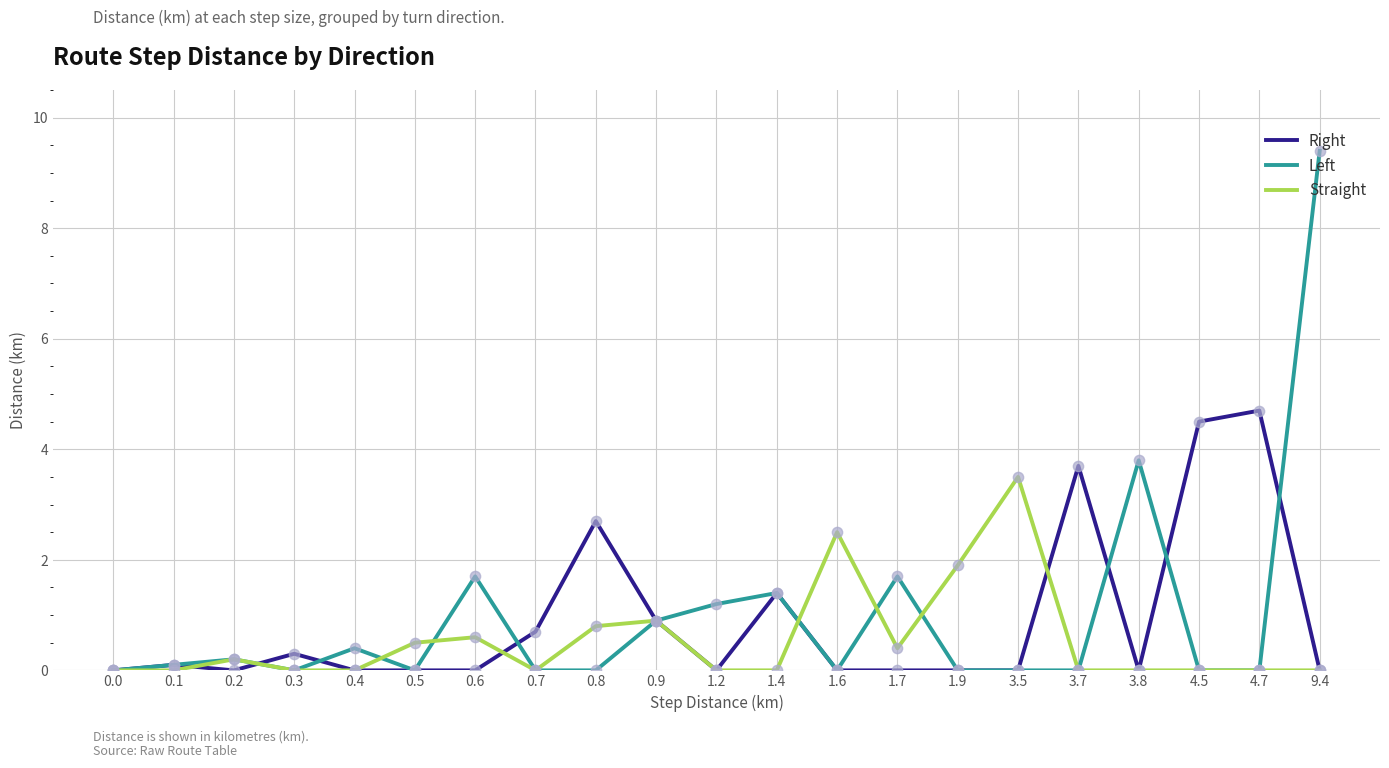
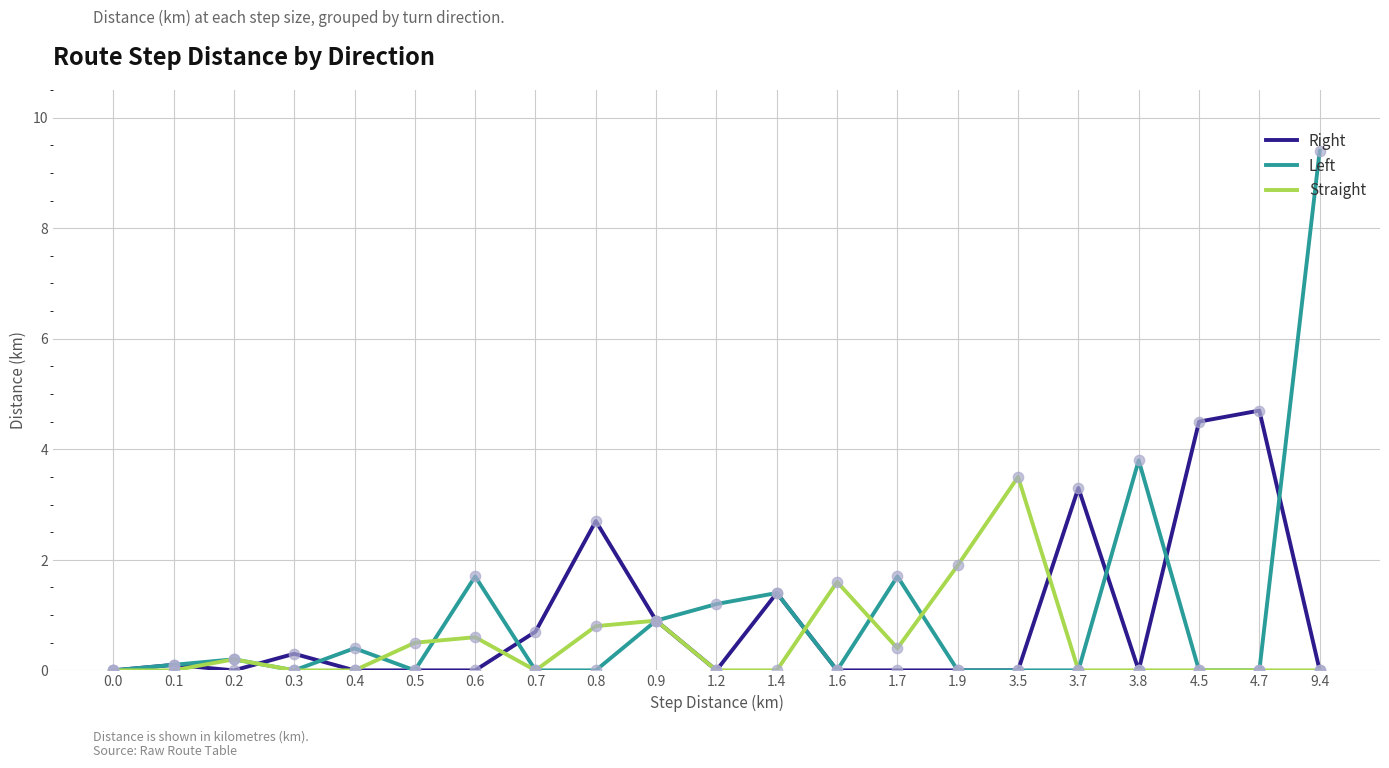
  {
    "Right": {
      "0.2": 0.0,
      "0.3": 0.3,
      "0.6": 0.0,
      "0.7": 0.7,
      "0.8": 2.7,
      "1.7": 0.0,
-     "3.7": 3.7,
+     "3.7": 3.3,
      "4.5": 4.5,
      "4.7": 4.7
    },
    "Left": {
      "0.4": 0.4,
      "0.6": 1.7,
      "0.8": 0.0,
      "1.2": 1.2,
      "1.7": 1.7,
      "3.8": 3.8,
      "9.4": 9.4
    },
    "Straight": {
      "0.1": 0.0,
      "0.5": 0.5,
      "0.6": 0.6,
      "0.8": 0.8,
      "1.4": 0.0,
-     "1.6": 2.5,
+     "1.6": 1.6,
      "1.7": 0.4,
      "1.9": 1.9,
      "3.5": 3.5
    }
  }
